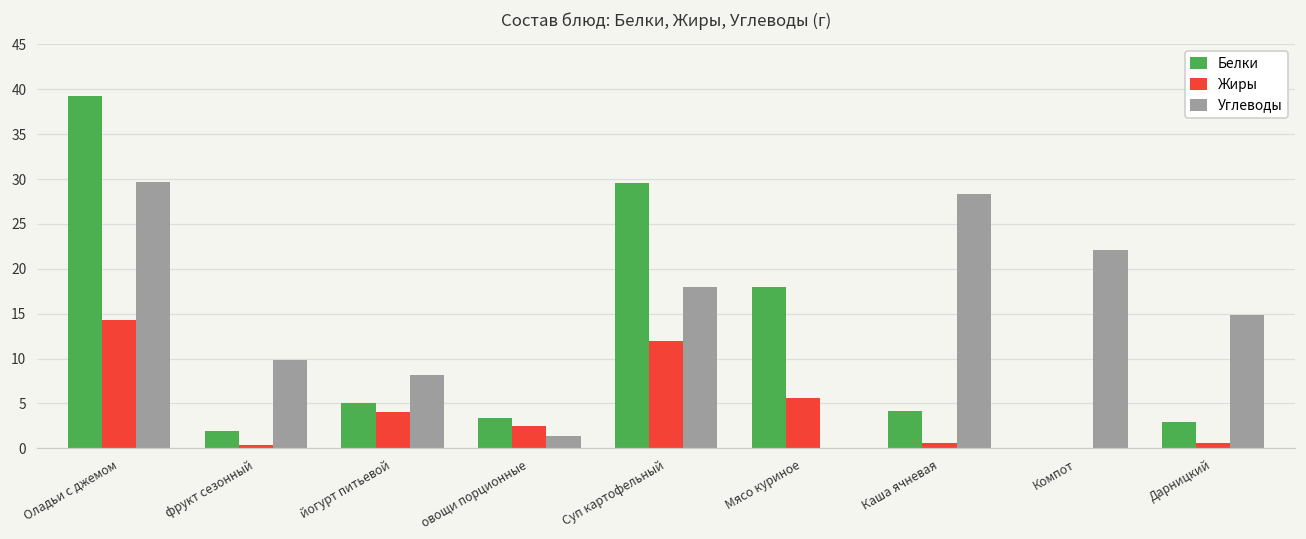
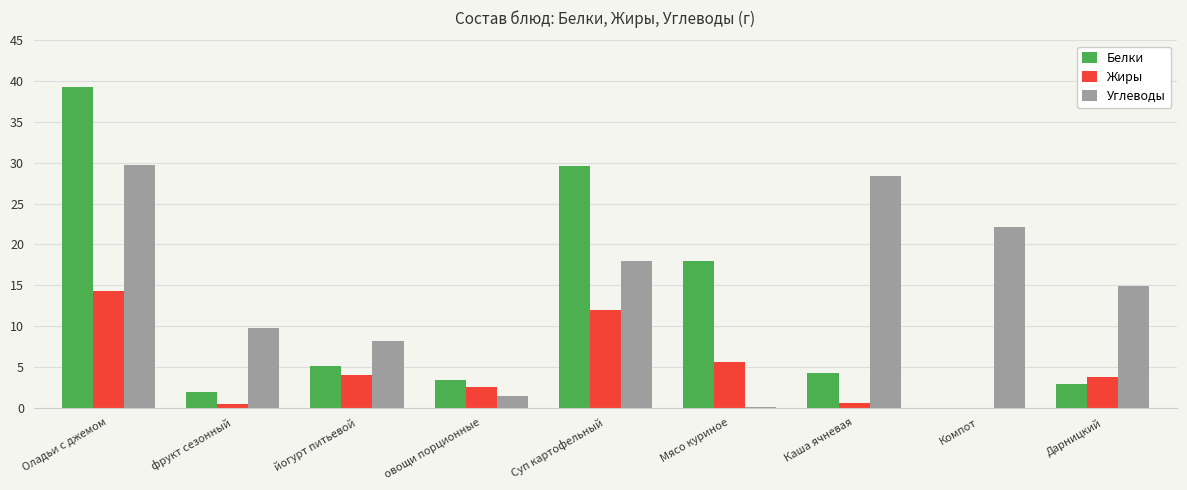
  {
    "Белки": {
      "Оладьи с джемом": 39,
      "фрукт сезонный": 2,
      "йогурт питьевой": 5,
      "овощи порционные": 3,
      "Суп картофельный": 30,
      "Мясо куриное": 18,
      "Каша ячневая": 4,
      "Компот": 0,
      "Дарницкий": 3
    },
    "Жиры": {
      "Оладьи с джемом": 14,
      "фрукт сезонный": 0,
      "йогурт питьевой": 4,
      "овощи порционные": 3,
      "Суп картофельный": 12,
      "Мясо куриное": 6,
      "Каша ячневая": 1,
      "Компот": 0,
-     "Дарницкий": 1
+     "Дарницкий": 4
    },
    "Углеводы": {
      "Оладьи с джемом": 30,
      "фрукт сезонный": 10,
      "йогурт питьевой": 8,
      "овощи порционные": 1,
      "Суп картофельный": 18,
      "Каша ячневая": 28,
      "Компот": 22,
      "Дарницкий": 15
    }
  }
